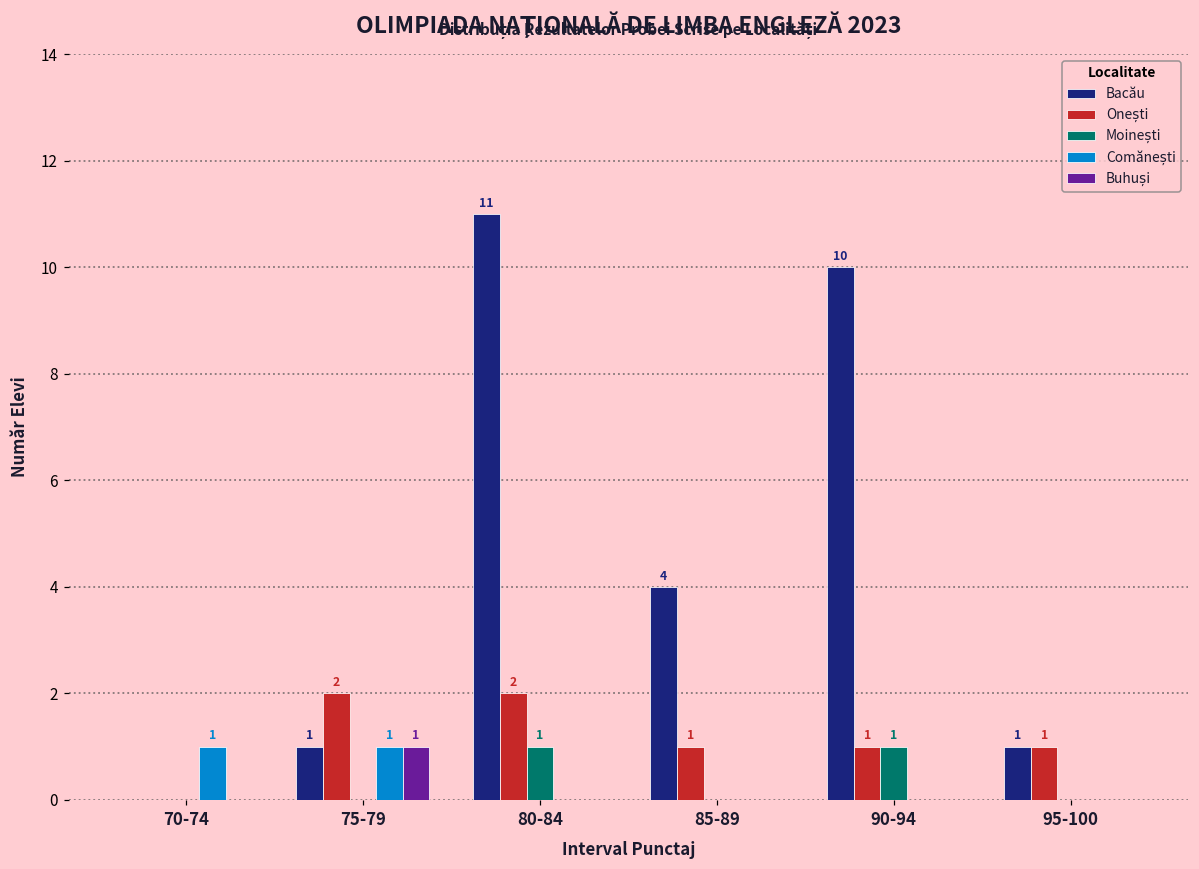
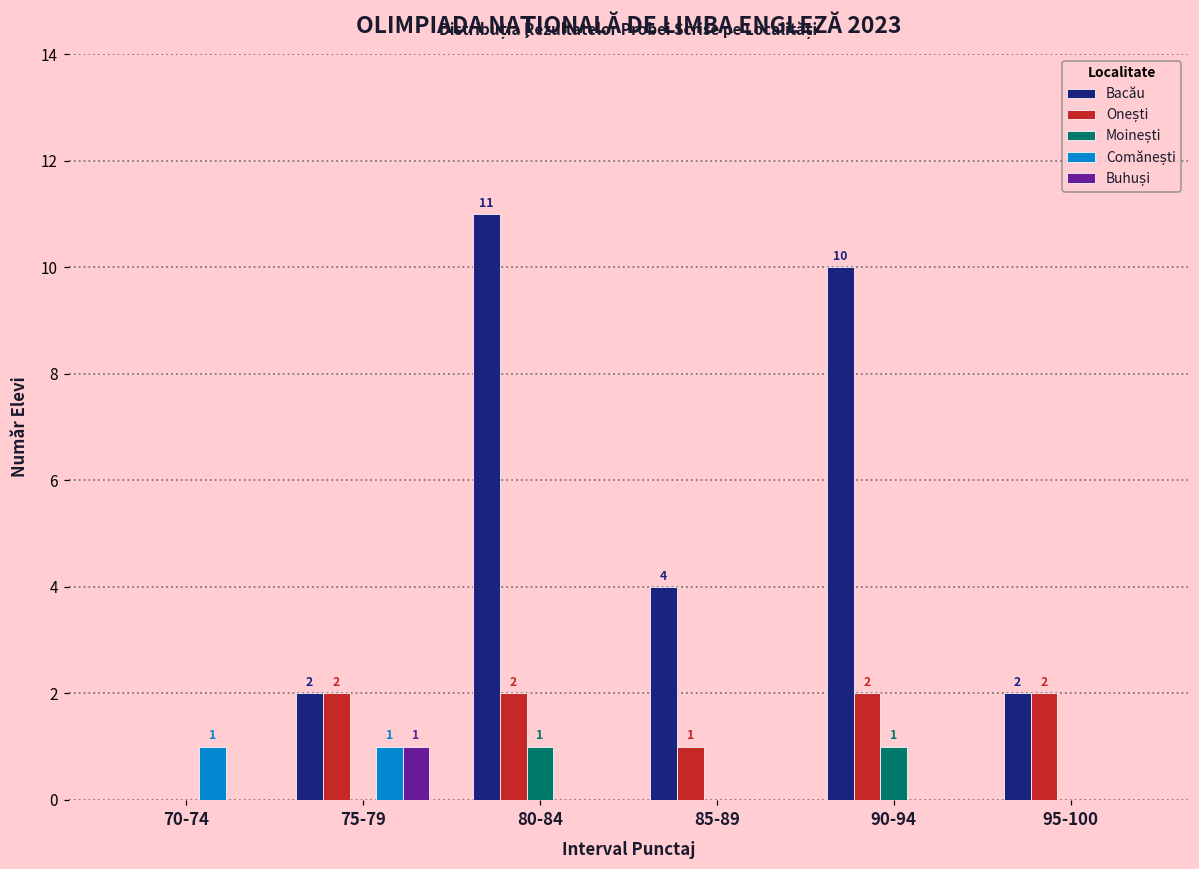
  {
    "Bacău": {
-     "75-79": 1,
+     "75-79": 2,
      "80-84": 11,
      "85-89": 4,
      "90-94": 10,
-     "95-100": 1
+     "95-100": 2
    },
    "Onești": {
      "75-79": 2,
      "80-84": 2,
      "85-89": 1,
-     "90-94": 1,
-     "95-100": 1
+     "90-94": 2,
+     "95-100": 2
    },
    "Moinești": {
      "80-84": 1,
      "90-94": 1
    },
    "Comănești": {
      "70-74": 1,
      "75-79": 1
    },
    "Buhuși": {
      "75-79": 1
    }
  }
